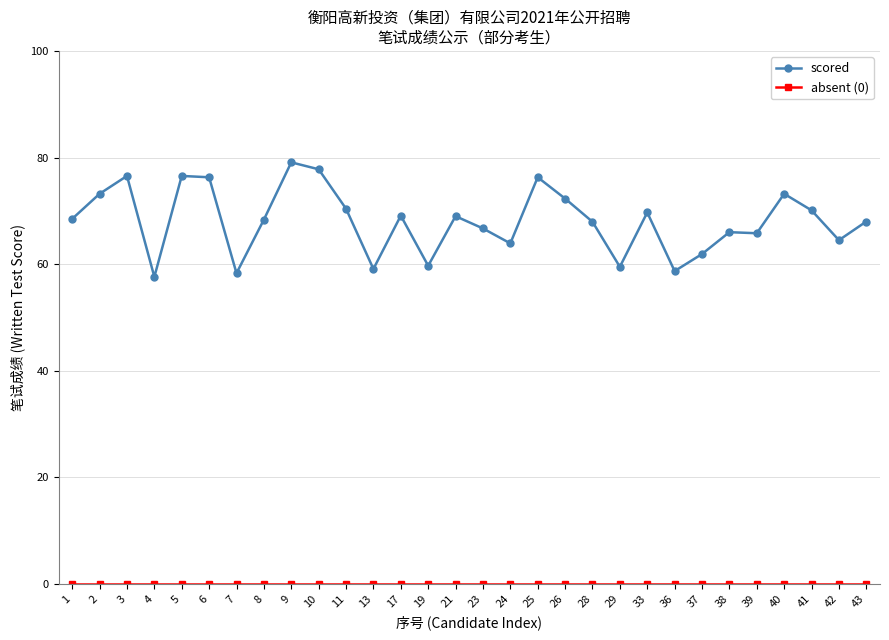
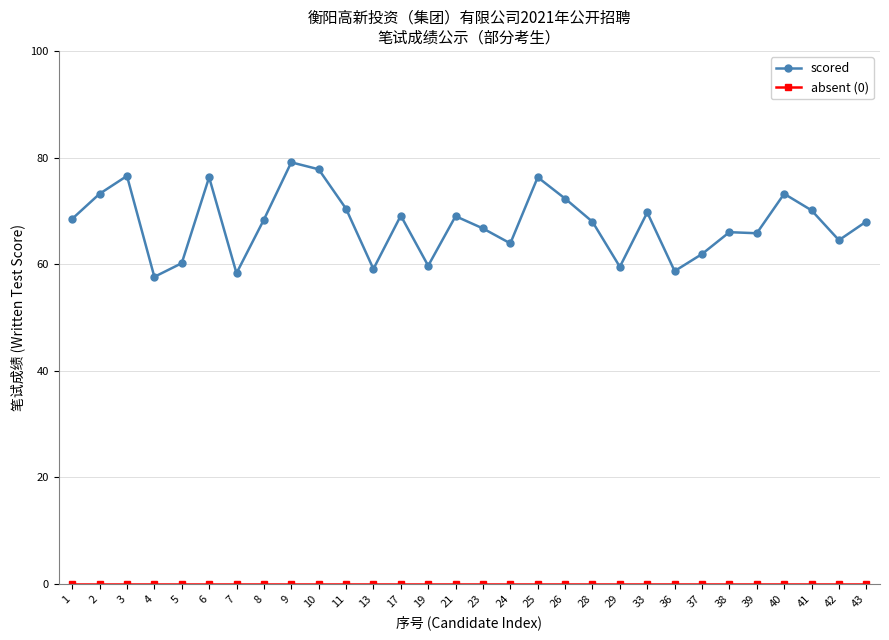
  {
    "scored": {
      "1": 69,
      "2": 73,
      "3": 77,
      "4": 58,
-     "5": 77,
+     "5": 60,
      "6": 76,
      "7": 58,
      "8": 68,
      "9": 79,
      "10": 78,
      "11": 70,
      "13": 59,
      "17": 69,
      "19": 60,
      "21": 69,
      "23": 67,
      "24": 64,
      "25": 76,
      "26": 72,
      "28": 68,
      "29": 60,
      "33": 70,
      "36": 59,
      "37": 62,
      "38": 66,
      "39": 66,
      "40": 73,
      "41": 70,
      "42": 65,
      "43": 68
    },
    "absent (0)": {
      "1": 0,
      "2": 0,
      "3": 0,
      "4": 0,
      "5": 0,
      "6": 0,
      "7": 0,
      "8": 0,
      "9": 0,
      "10": 0,
      "11": 0,
      "13": 0,
      "17": 0,
      "19": 0,
      "21": 0,
      "23": 0,
      "24": 0,
      "25": 0,
      "26": 0,
      "28": 0,
      "29": 0,
      "33": 0,
      "36": 0,
      "37": 0,
      "38": 0,
      "39": 0,
      "40": 0,
      "41": 0,
      "42": 0,
      "43": 0
    }
  }
